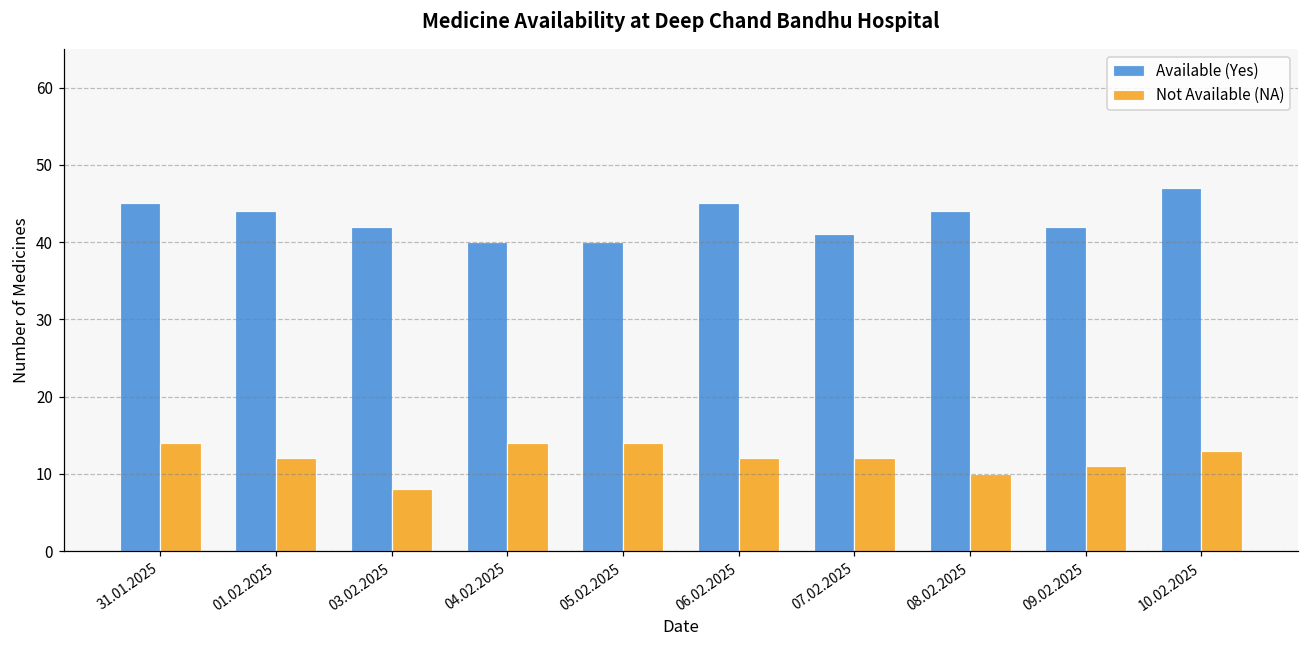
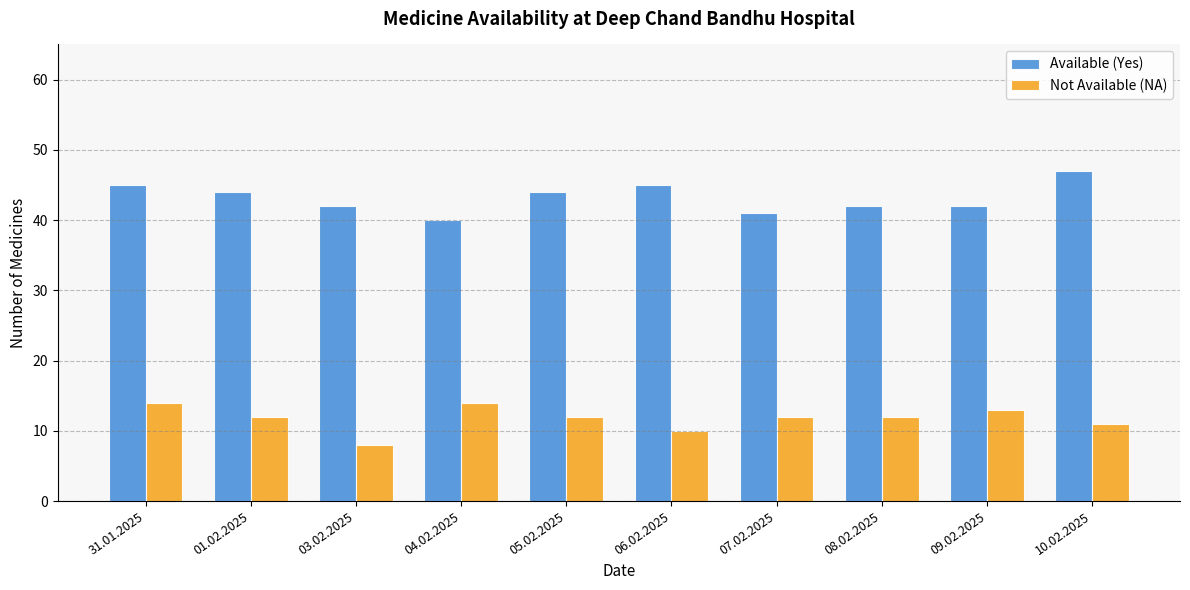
  {
    "Available (Yes)": {
      "31.01.2025": 45,
      "01.02.2025": 44,
      "03.02.2025": 42,
      "04.02.2025": 40,
-     "05.02.2025": 40,
+     "05.02.2025": 44,
      "06.02.2025": 45,
      "07.02.2025": 41,
-     "08.02.2025": 44,
+     "08.02.2025": 42,
      "09.02.2025": 42,
      "10.02.2025": 47
    },
    "Not Available (NA)": {
      "31.01.2025": 14,
      "01.02.2025": 12,
      "03.02.2025": 8,
      "04.02.2025": 14,
-     "05.02.2025": 14,
-     "06.02.2025": 12,
+     "05.02.2025": 12,
+     "06.02.2025": 10,
      "07.02.2025": 12,
-     "08.02.2025": 10,
-     "09.02.2025": 11,
-     "10.02.2025": 13
+     "08.02.2025": 12,
+     "09.02.2025": 13,
+     "10.02.2025": 11
    }
  }
